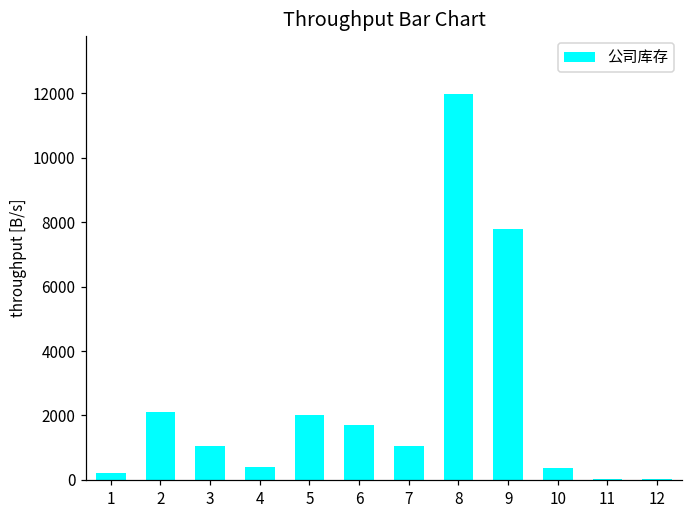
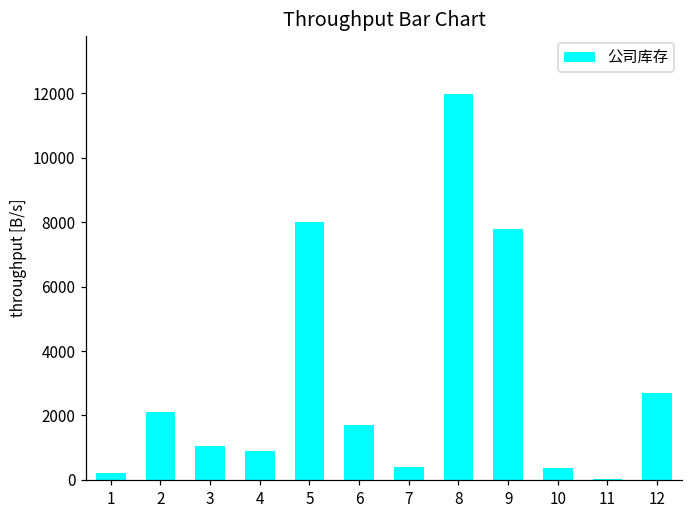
  {
    "1": 200,
    "2": 2100,
    "3": 1100,
-   "4": 400,
-   "5": 2000,
+   "4": 900,
+   "5": 8000,
    "6": 1700,
-   "7": 1000,
+   "7": 400,
    "8": 12000,
    "9": 7800,
    "10": 400,
-   "12": 0
+   "12": 2700
  }
